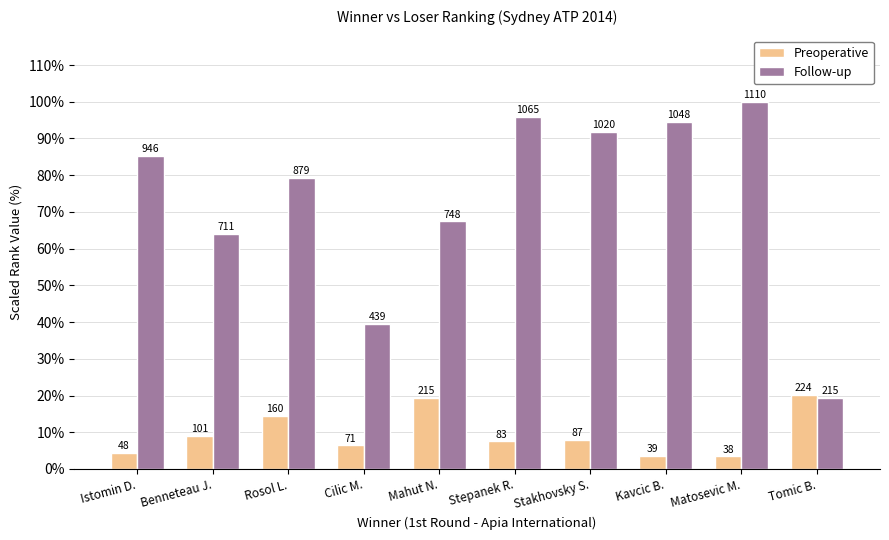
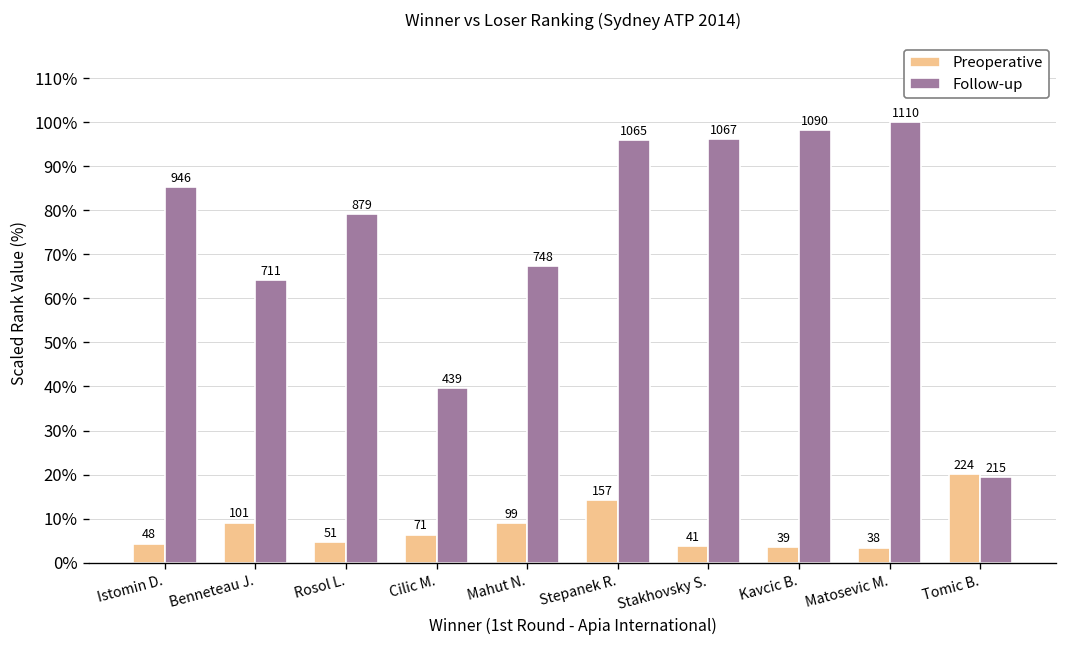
  {
    "Preoperative": {
-     "Rosol L.": 160,
-     "Mahut N.": 215,
-     "Stepanek R.": 83,
-     "Stakhovsky S.": 87
+     "Rosol L.": 51,
+     "Mahut N.": 99,
+     "Stepanek R.": 157,
+     "Stakhovsky S.": 41
    },
    "Follow-up": {
-     "Stakhovsky S.": 1020,
-     "Kavcic B.": 1048
+     "Stakhovsky S.": 1067,
+     "Kavcic B.": 1090
    }
  }
